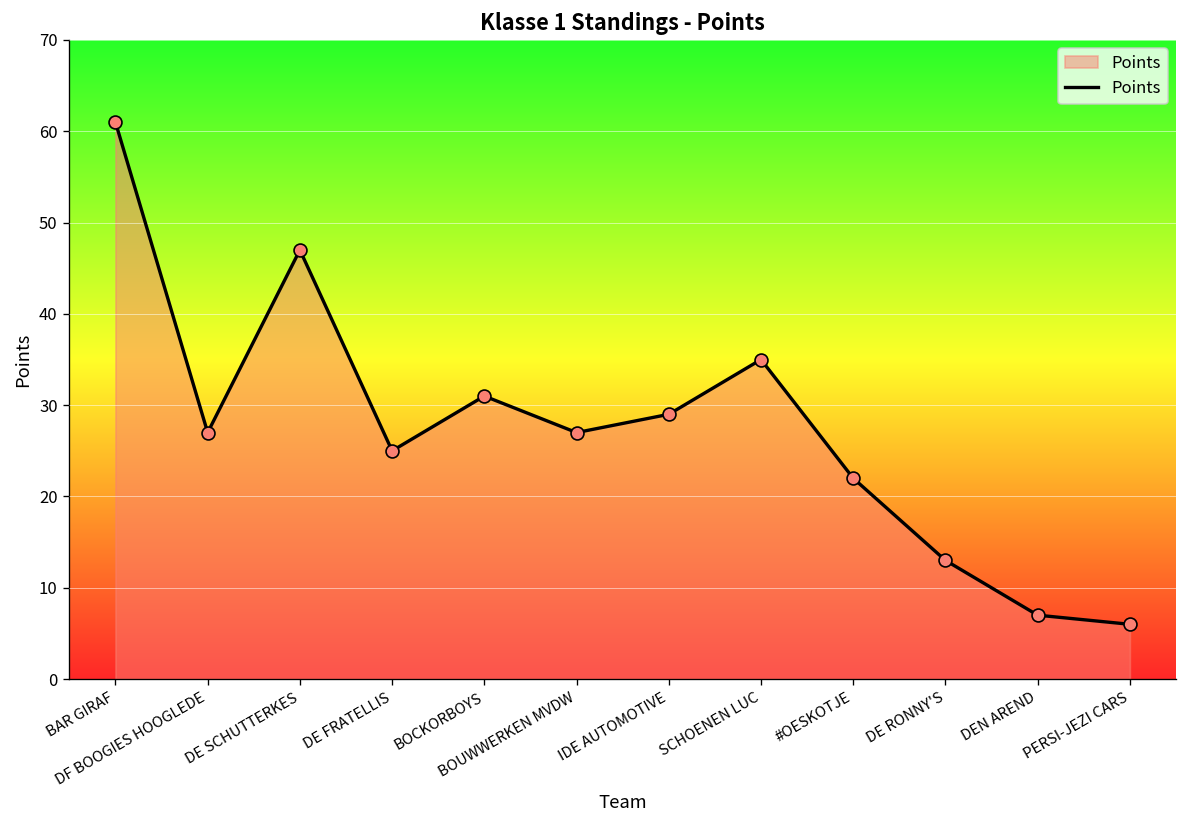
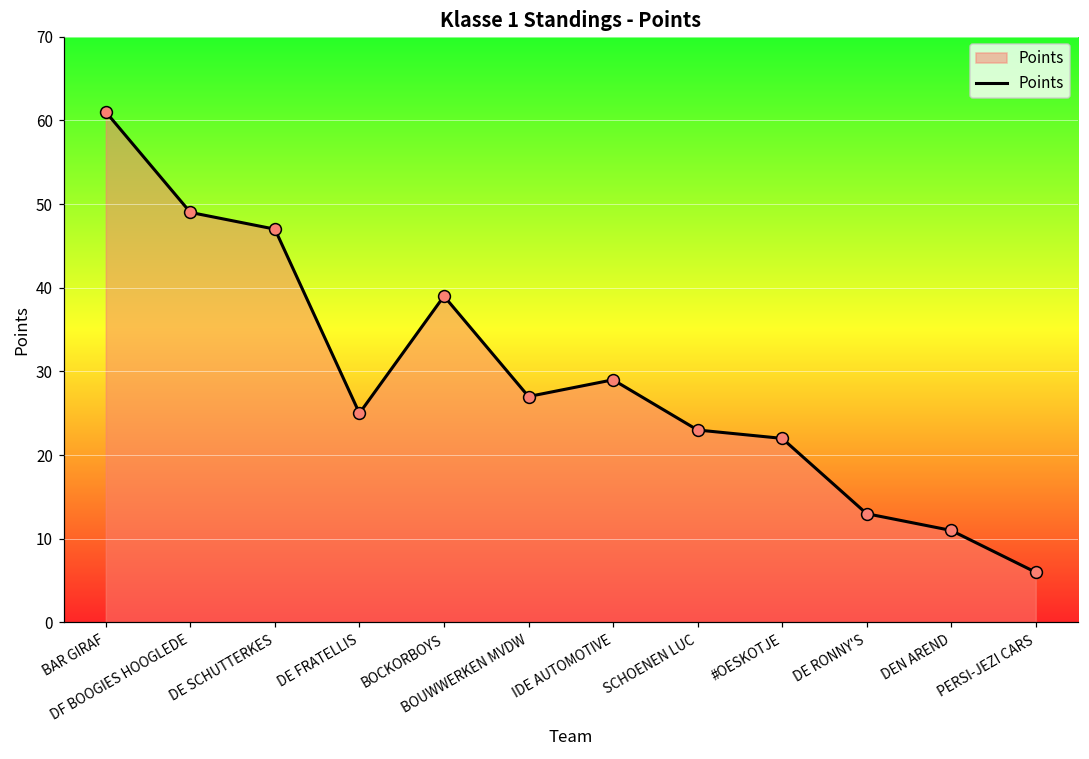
  {
    "BAR GIRAF": 61,
-   "DF BOOGIES HOOGLEDE": 27,
+   "DF BOOGIES HOOGLEDE": 49,
    "DE SCHUTTERKES": 47,
    "DE FRATELLIS": 25,
-   "BOCKORBOYS": 31,
+   "BOCKORBOYS": 39,
    "BOUWWERKEN MVDW": 27,
    "IDE AUTOMOTIVE": 29,
-   "SCHOENEN LUC": 35,
+   "SCHOENEN LUC": 23,
    "#OESKOTJE": 22,
    "DE RONNY'S": 13,
-   "DEN AREND": 7,
+   "DEN AREND": 11,
    "PERSI-JEZI CARS": 6
  }
